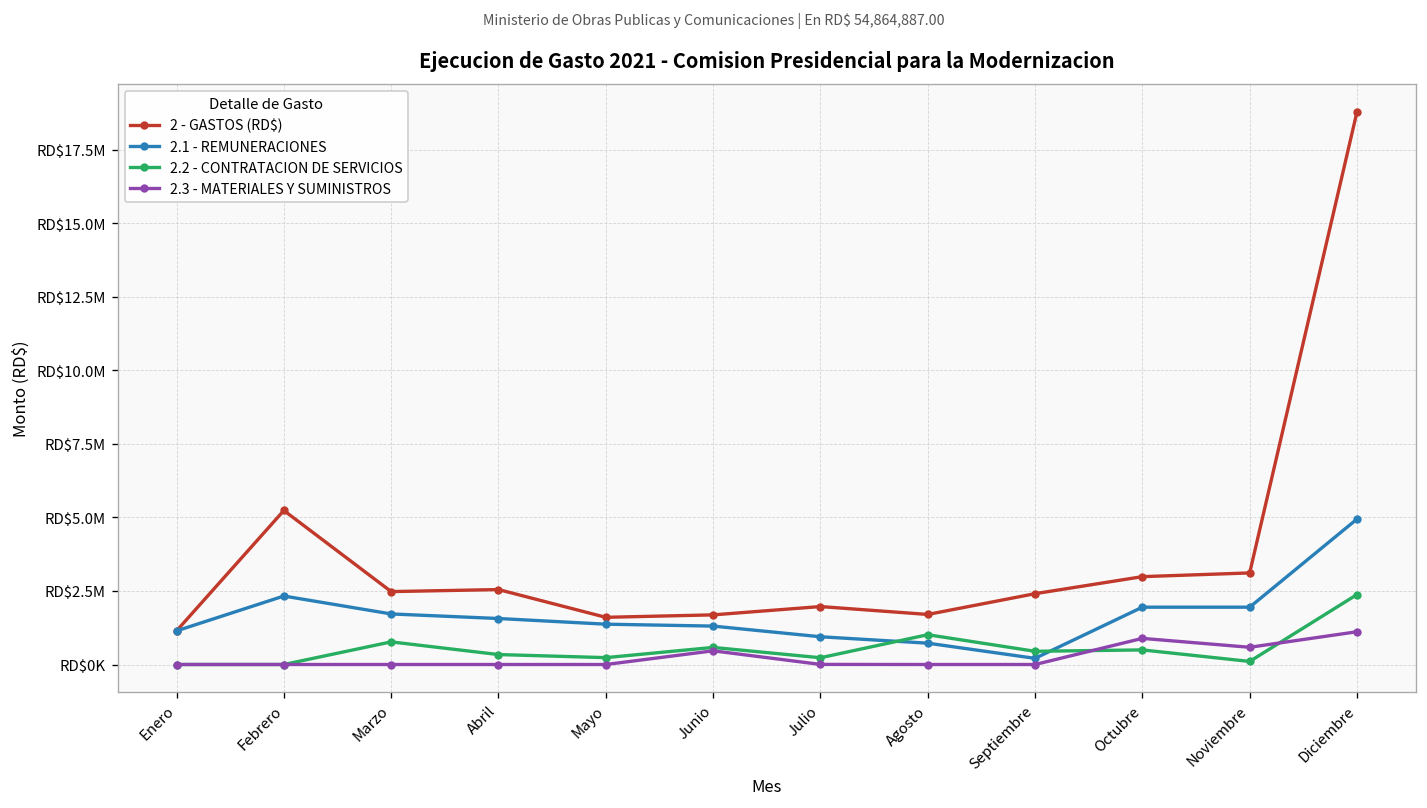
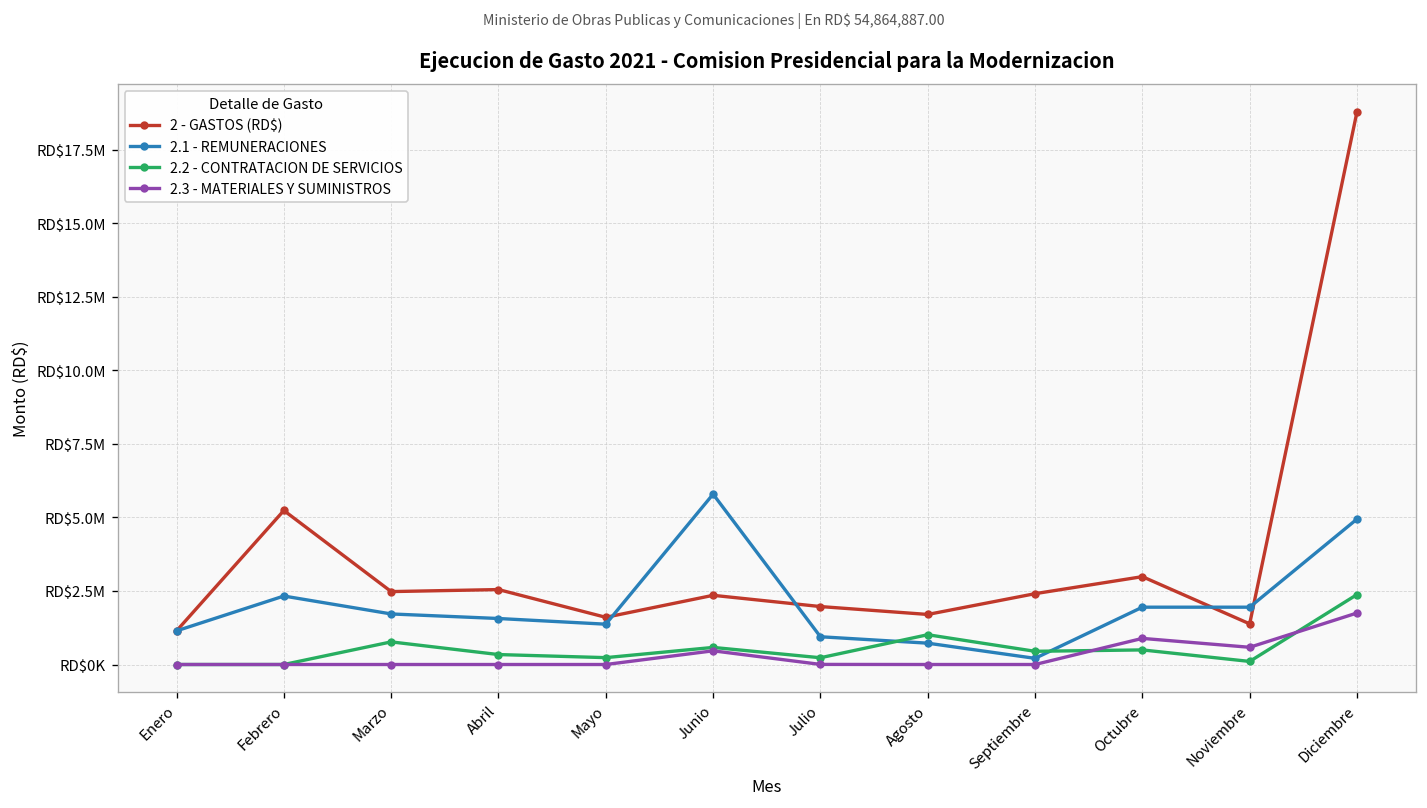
  {
    "2 - GASTOS (RD$)": {
      "Febrero": "RD$5200000",
      "Marzo": "RD$2500000",
      "Abril": "RD$2500000",
      "Mayo": "RD$1600000",
-     "Junio": "RD$1700000",
+     "Junio": "RD$2400000",
      "Julio": "RD$2000000",
      "Agosto": "RD$1700000",
      "Septiembre": "RD$2400000",
      "Octubre": "RD$3000000",
-     "Noviembre": "RD$3100000",
+     "Noviembre": "RD$1400000",
      "Diciembre": "RD$18800000"
    },
    "2.1 - REMUNERACIONES": {
      "Febrero": "RD$2300000",
      "Marzo": "RD$1700000",
      "Abril": "RD$1600000",
      "Mayo": "RD$1400000",
-     "Junio": "RD$1300000",
+     "Junio": "RD$5800000",
      "Julio": "RD$900000",
      "Agosto": "RD$700000",
      "Septiembre": "RD$200000",
      "Octubre": "RD$1900000",
      "Noviembre": "RD$1900000",
      "Diciembre": "RD$4900000"
    },
    "2.2 - CONTRATACION DE SERVICIOS": {
      "Marzo": "RD$800000",
      "Abril": "RD$300000",
      "Mayo": "RD$200000",
      "Junio": "RD$600000",
      "Julio": "RD$200000",
      "Agosto": "RD$1000000",
      "Septiembre": "RD$400000",
      "Octubre": "RD$500000",
      "Noviembre": "RD$100000",
      "Diciembre": "RD$2400000"
    },
    "2.3 - MATERIALES Y SUMINISTROS": {
      "Marzo": "RD$0",
      "Abril": "RD$0",
      "Mayo": "RD$0",
      "Junio": "RD$500000",
      "Julio": "RD$0",
      "Agosto": "RD$0",
      "Septiembre": "RD$0",
      "Octubre": "RD$900000",
      "Noviembre": "RD$600000",
-     "Diciembre": "RD$1100000"
+     "Diciembre": "RD$1800000"
    }
  }
